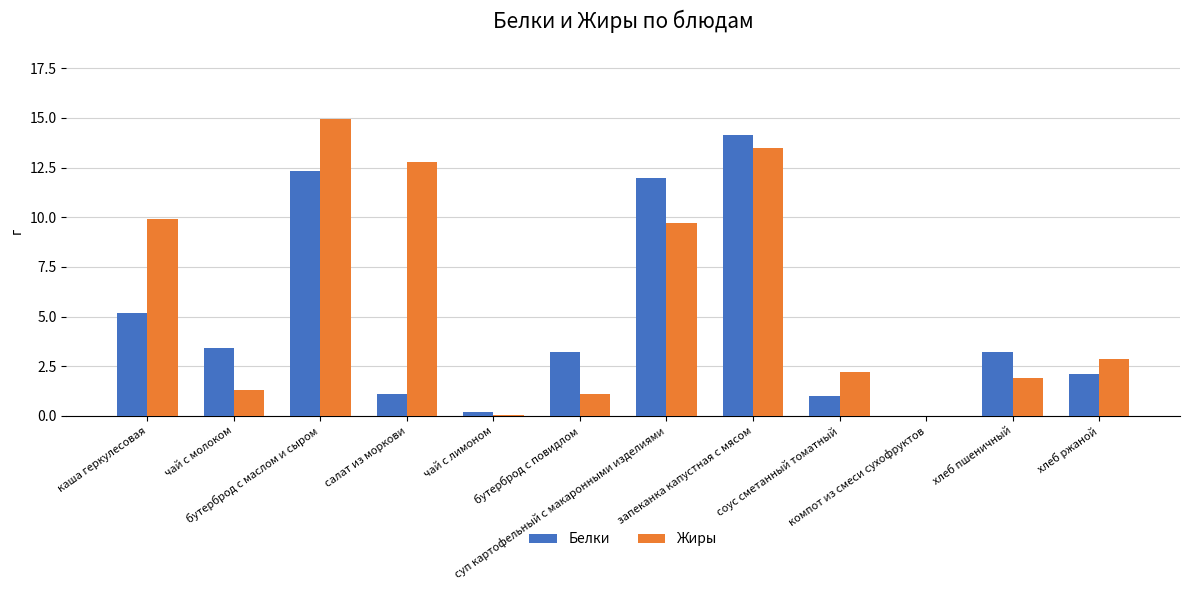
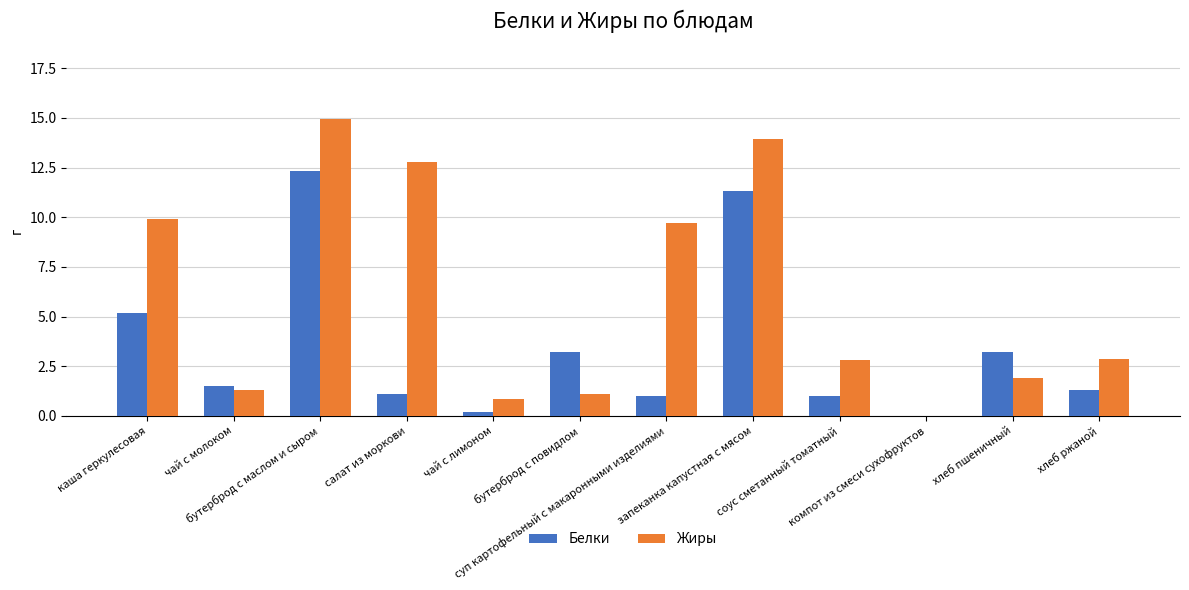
  {
    "Белки": {
      "каша геркулесовая": 5.2,
-     "чай с молоком": 3.4,
+     "чай с молоком": 1.5,
      "бутерброд с маслом и сыром": 12.3,
      "салат из моркови": 1.1,
      "чай с лимоном": 0.2,
      "бутерброд с повидлом": 3.2,
-     "суп картофельный с макаронными изделиями": 12,
-     "запеканка капустная с мясом": 14.1,
+     "суп картофельный с макаронными изделиями": 1,
+     "запеканка капустная с мясом": 11.3,
      "соус сметанный томатный": 1.0,
      "компот из смеси сухофруктов": 0.0,
      "хлеб пшеничный": 3.2,
-     "хлеб ржаной": 2.1
+     "хлеб ржаной": 1.3
    },
    "Жиры": {
      "каша геркулесовая": 9.9,
      "чай с молоком": 1.3,
      "бутерброд с маслом и сыром": 14.9,
      "салат из моркови": 12.8,
-     "чай с лимоном": 0.0,
+     "чай с лимоном": 0.9,
      "бутерброд с повидлом": 1.1,
      "суп картофельный с макаронными изделиями": 9.7,
-     "запеканка капустная с мясом": 13.5,
-     "соус сметанный томатный": 2.2,
+     "запеканка капустная с мясом": 13.9,
+     "соус сметанный томатный": 2.8,
      "компот из смеси сухофруктов": 0.0,
      "хлеб пшеничный": 1.9,
      "хлеб ржаной": 2.8
    }
  }
